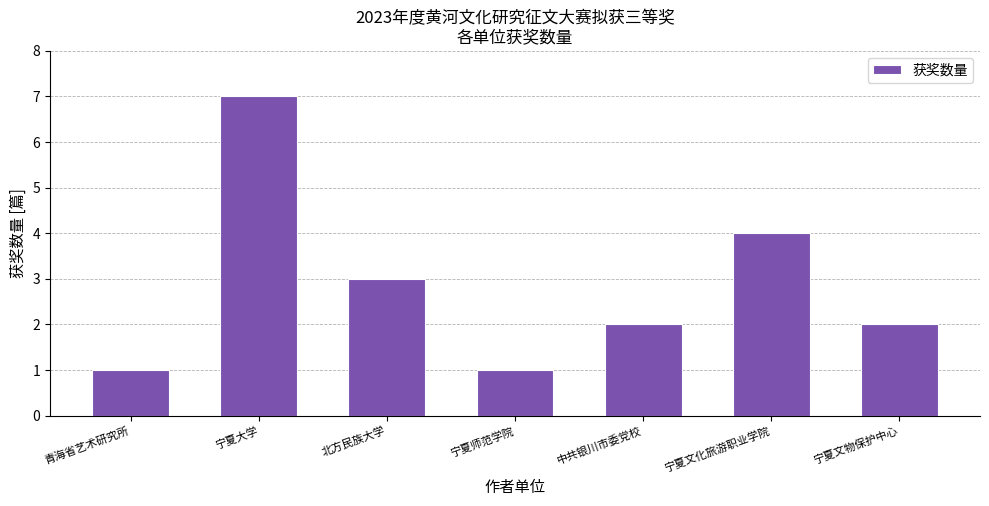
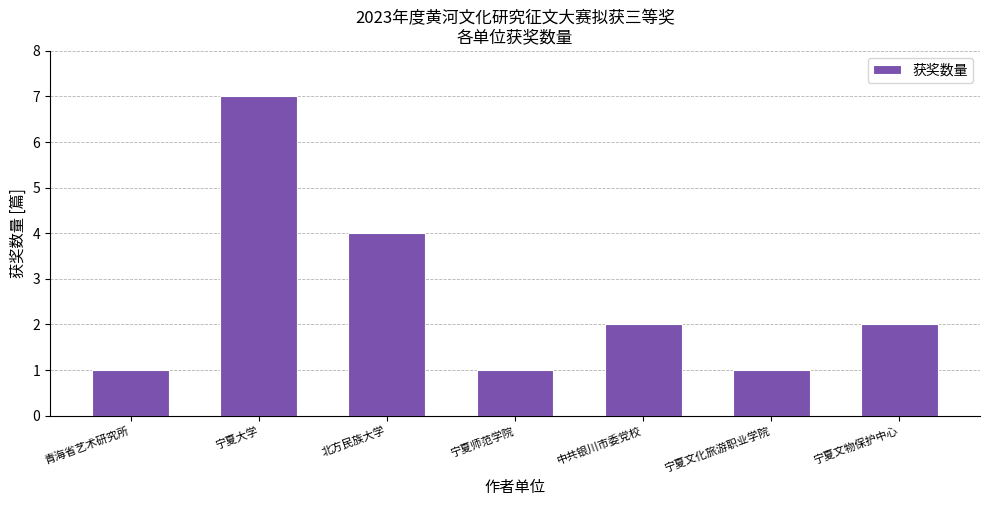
  {
    "青海省艺术研究所": 1,
    "宁夏大学": 7,
-   "北方民族大学": 3,
+   "北方民族大学": 4,
    "宁夏师范学院": 1,
    "中共银川市委党校": 2,
-   "宁夏文化旅游职业学院": 4,
+   "宁夏文化旅游职业学院": 1,
    "宁夏文物保护中心": 2
  }
